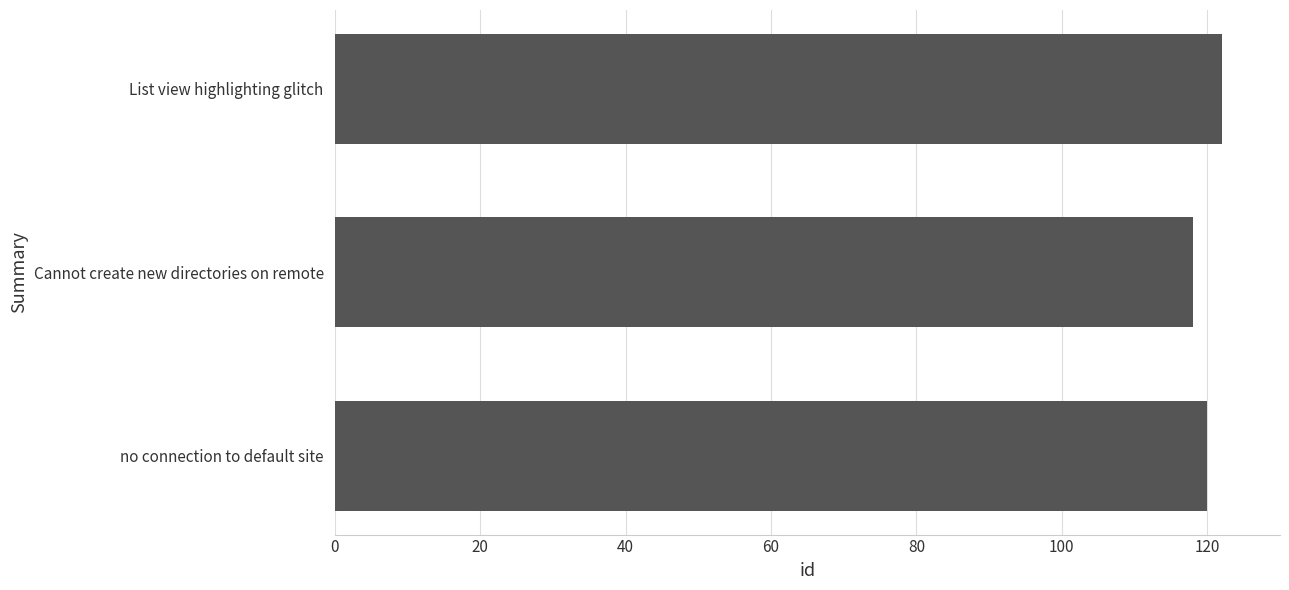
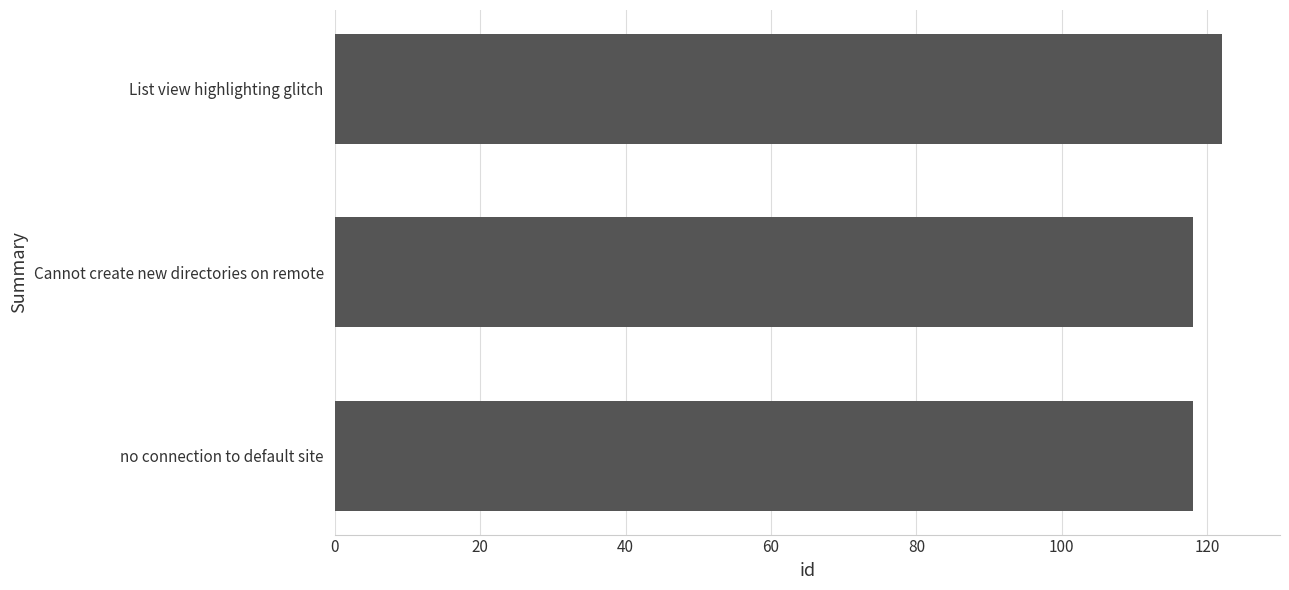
  {
    "List view highlighting glitch": 122,
    "Cannot create new directories on remote": 118,
-   "no connection to default site": 120
+   "no connection to default site": 118
  }
